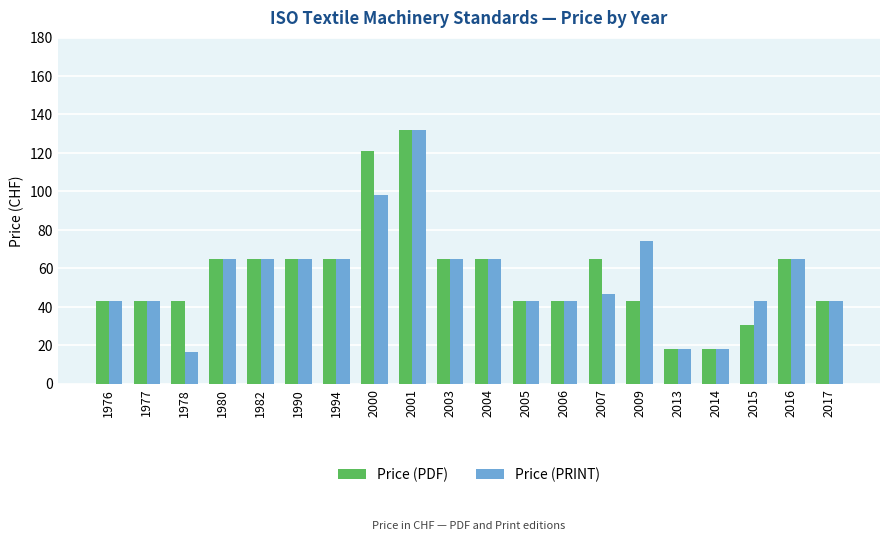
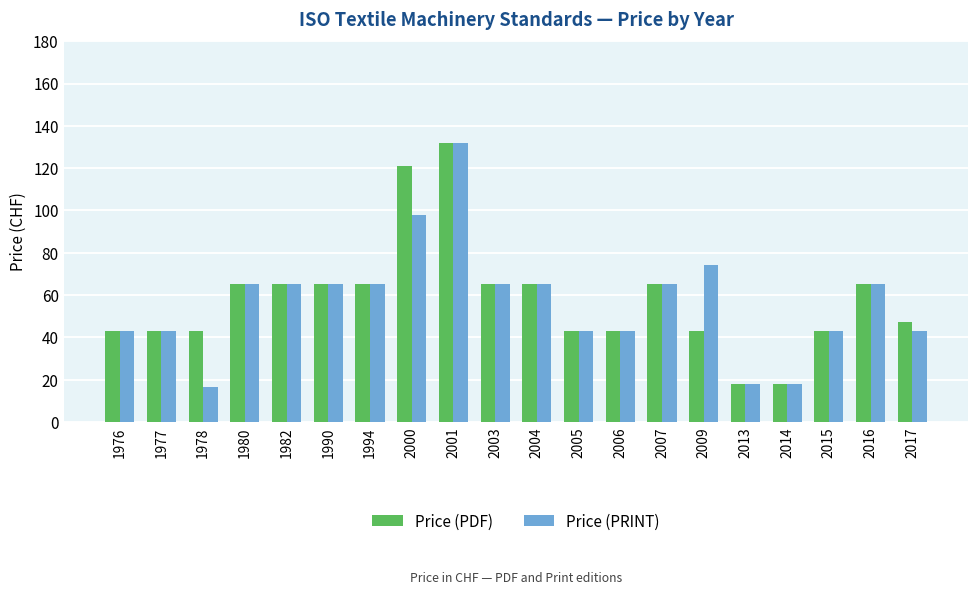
  {
    "Price (PDF)": {
      "1976": 43,
      "1977": 43,
      "1978": 43,
      "1980": 65,
      "1982": 65,
      "1990": 65,
      "1994": 65,
      "2000": 121,
      "2001": 132,
      "2003": 65,
      "2004": 65,
      "2005": 43,
      "2006": 43,
      "2007": 65,
      "2009": 43,
      "2013": 18,
      "2014": 18,
-     "2015": 31,
+     "2015": 43,
      "2016": 65,
-     "2017": 43
+     "2017": 47
    },
    "Price (PRINT)": {
      "1976": 43,
      "1977": 43,
      "1978": 17,
      "1980": 65,
      "1982": 65,
      "1990": 65,
      "1994": 65,
      "2000": 98,
      "2001": 132,
      "2003": 65,
      "2004": 65,
      "2005": 43,
      "2006": 43,
-     "2007": 47,
+     "2007": 65,
      "2009": 74,
      "2013": 18,
      "2014": 18,
      "2015": 43,
      "2016": 65,
      "2017": 43
    }
  }
